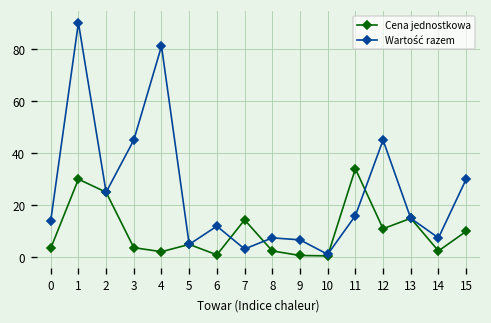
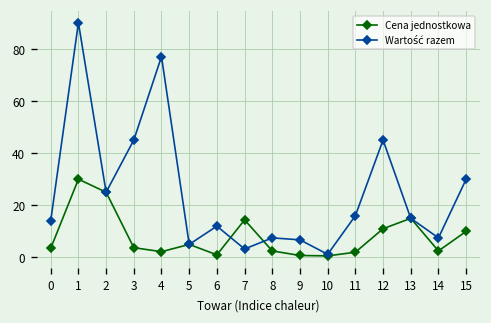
  {
    "Cena jednostkowa": {
      "0": 4,
      "1": 30,
      "3": 4,
      "4": 2,
      "6": 1,
      "7": 14,
      "8": 3,
      "9": 1,
-     "11": 34,
+     "11": 2,
      "12": 11,
      "14": 3,
      "15": 10
    },
    "Wartość razem": {
      "0": 14,
      "1": 90,
      "3": 45,
-     "4": 81,
+     "4": 77,
      "6": 12,
      "7": 3,
      "8": 8,
      "9": 7,
      "11": 16,
      "12": 45,
      "14": 8,
      "15": 30
    }
  }
